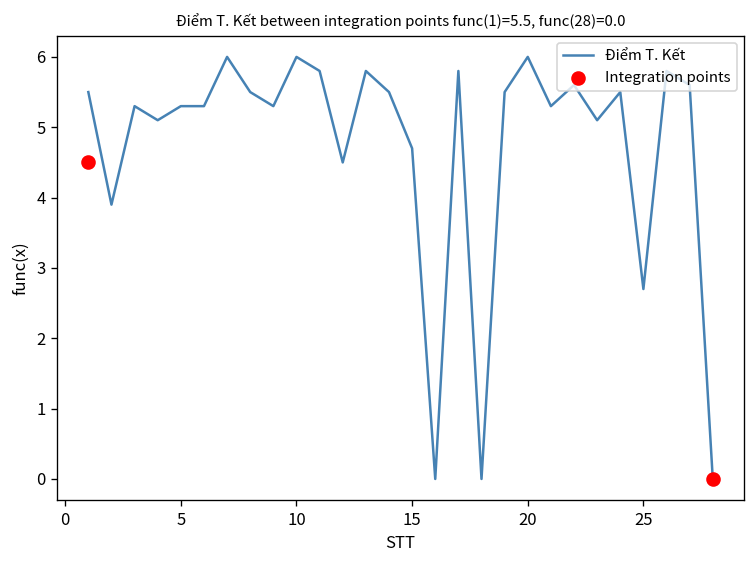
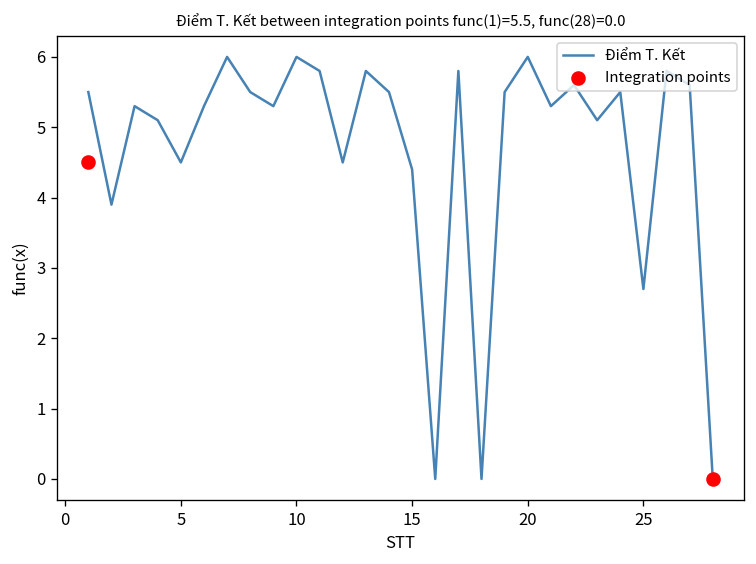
  {
    "Điểm T. Kết": {
-     "5": 5.3,
+     "5": 4.5,
      "10": 6.0,
-     "15": 4.7,
+     "15": 4.4,
      "20": 6.0,
      "25": 2.7
    }
  }
